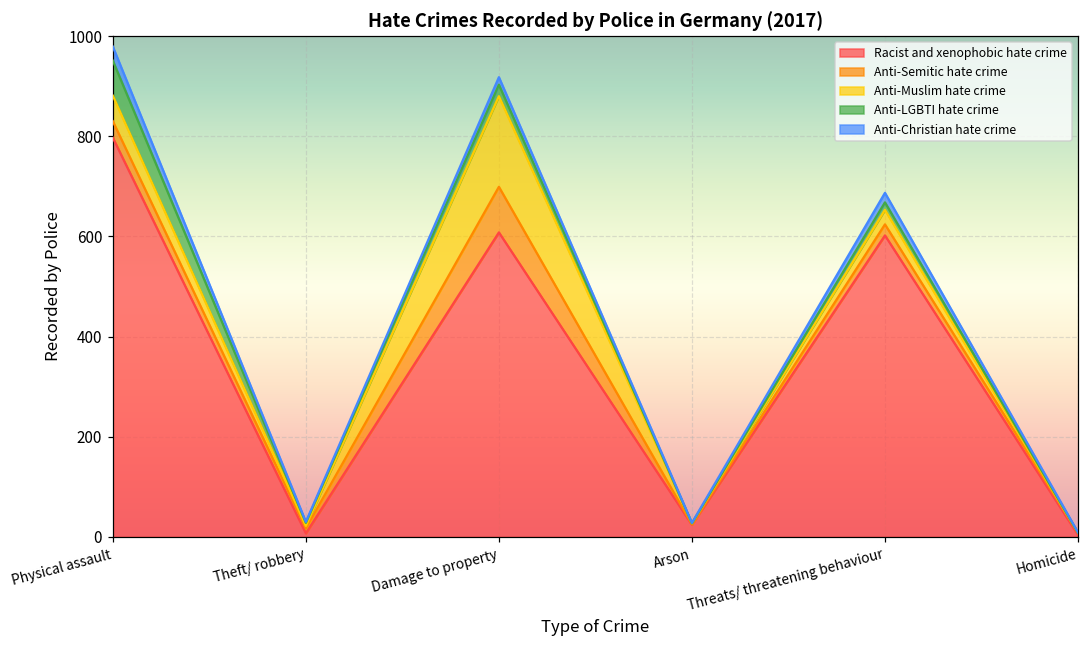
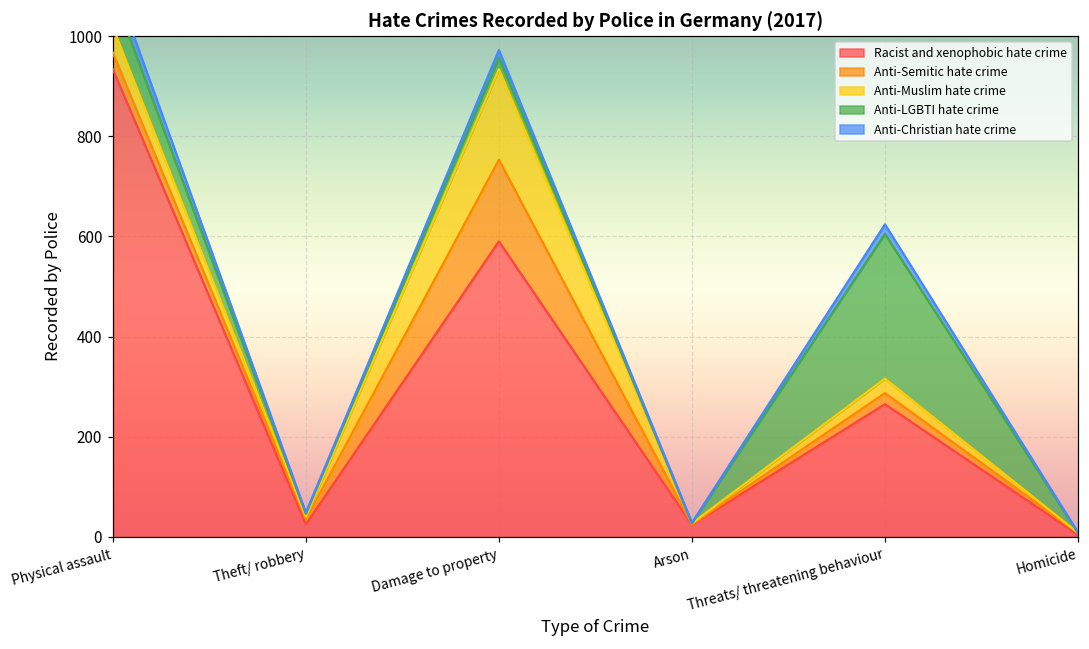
  {
    "Racist and xenophobic hate crime": {
-     "Physical assault": 800,
-     "Theft/ robbery": 10,
-     "Damage to property": 610,
-     "Threats/ threatening behaviour": 600
+     "Physical assault": 930,
+     "Theft/ robbery": 30,
+     "Damage to property": 590,
+     "Threats/ threatening behaviour": 270
    },
    "Anti-Semitic hate crime": {
      "Physical assault": 30,
-     "Damage to property": 90,
+     "Damage to property": 160,
      "Threats/ threatening behaviour": 20
    },
    "Anti-Muslim hate crime": {
      "Damage to property": 180,
      "Threats/ threatening behaviour": 30
    },
    "Anti-LGBTI hate crime": {
      "Damage to property": 20,
-     "Threats/ threatening behaviour": 20
+     "Threats/ threatening behaviour": 290
    },
    "Anti-Christian hate crime": {
      "Damage to property": 20,
      "Threats/ threatening behaviour": 20
    }
  }
